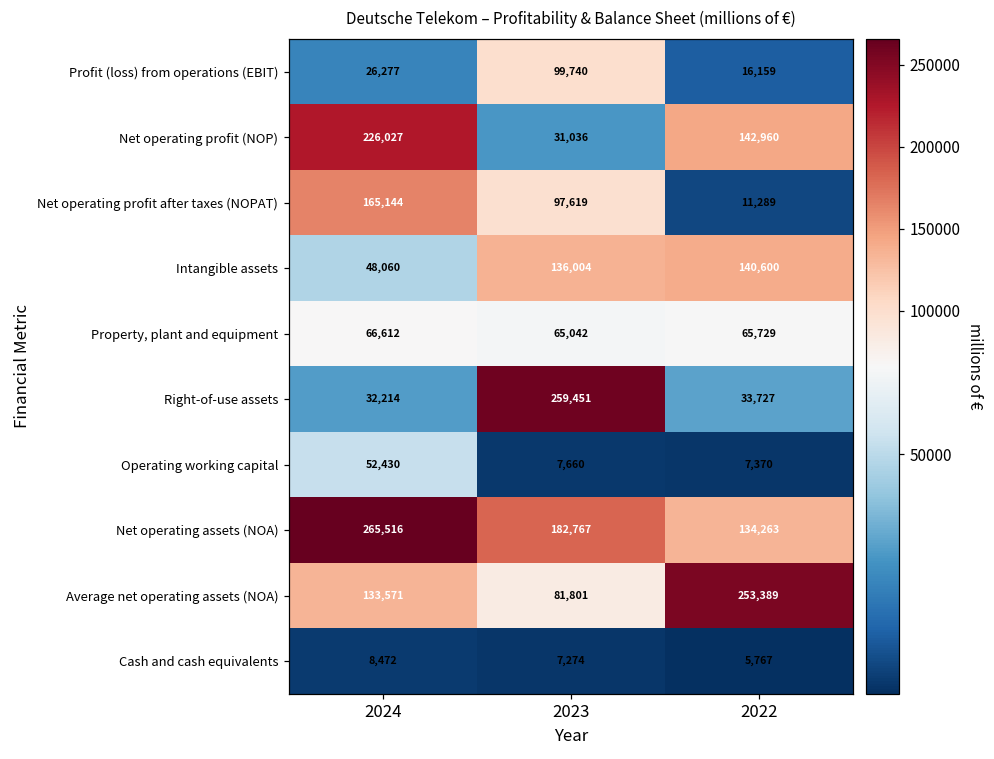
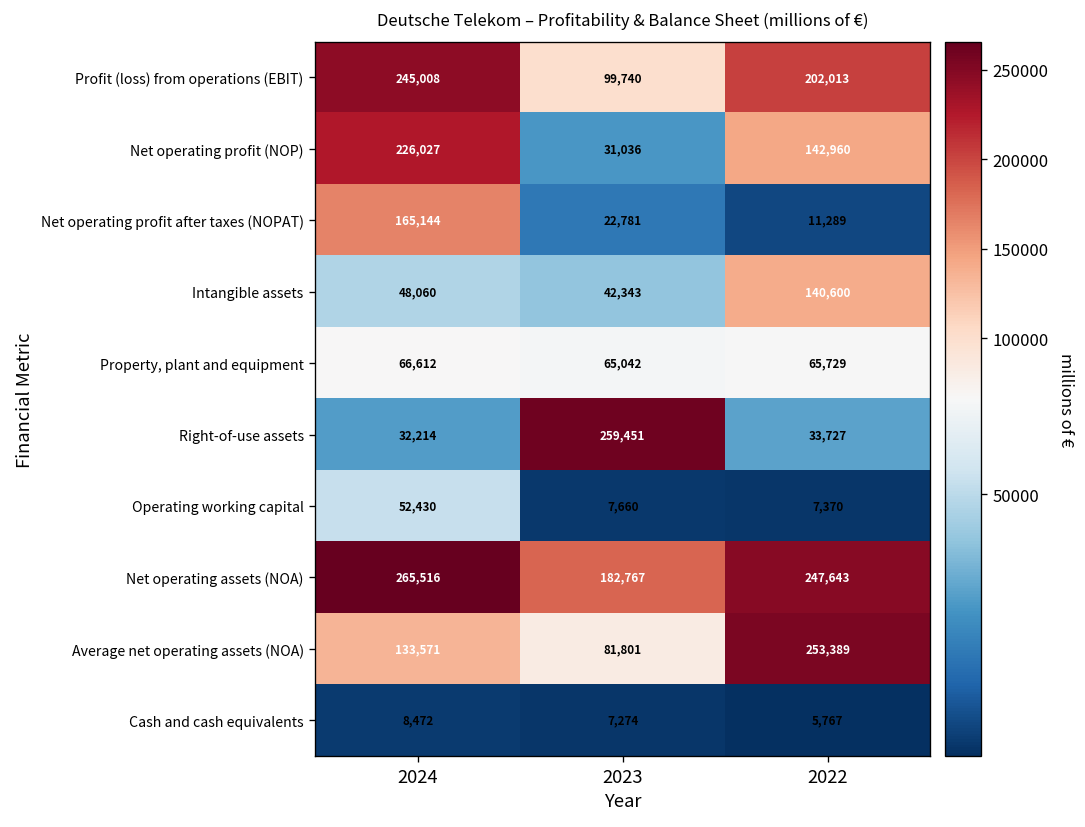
  {
    "Profit (loss) from operations (EBIT)": {
-     "2024": "26,277",
+     "2024": "245,008",
      "2023": "99,740",
-     "2022": "16,159"
+     "2022": "202,013"
    },
    "Net operating profit (NOP)": {
      "2024": "226,027",
      "2023": "31,036",
      "2022": "142,960"
    },
    "Net operating profit after taxes (NOPAT)": {
      "2024": "165,144",
-     "2023": "97,619",
+     "2023": "22,781",
      "2022": "11,289"
    },
    "Intangible assets": {
      "2024": "48,060",
-     "2023": "136,004",
+     "2023": "42,343",
      "2022": "140,600"
    },
    "Property, plant and equipment": {
      "2024": "66,612",
      "2023": "65,042",
      "2022": "65,729"
    },
    "Right-of-use assets": {
      "2024": "32,214",
      "2023": "259,451",
      "2022": "33,727"
    },
    "Operating working capital": {
      "2024": "52,430",
      "2023": "7,660",
      "2022": "7,370"
    },
    "Net operating assets (NOA)": {
      "2024": "265,516",
      "2023": "182,767",
-     "2022": "134,263"
+     "2022": "247,643"
    },
    "Average net operating assets (NOA)": {
      "2024": "133,571",
      "2023": "81,801",
      "2022": "253,389"
    },
    "Cash and cash equivalents": {
      "2024": "8,472",
      "2023": "7,274",
      "2022": "5,767"
    }
  }
